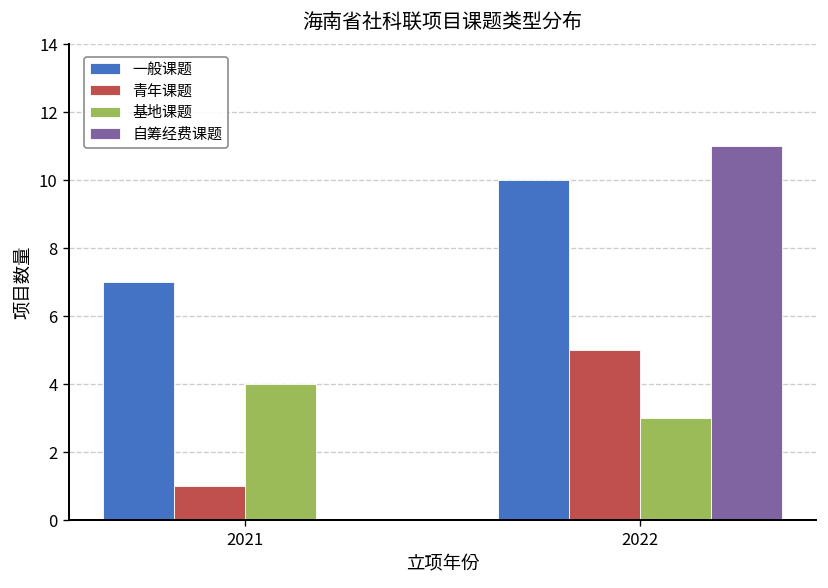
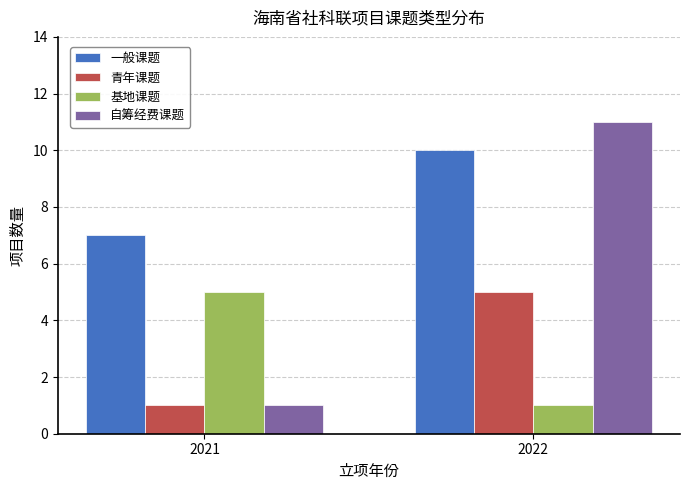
  {
    "一般课题": {
      "2021": 7,
      "2022": 10
    },
    "青年课题": {
      "2021": 1,
      "2022": 5
    },
    "基地课题": {
-     "2021": 4,
-     "2022": 3
+     "2021": 5,
+     "2022": 1
    },
    "自筹经费课题": {
-     "2021": 0,
+     "2021": 1,
      "2022": 11
    }
  }
